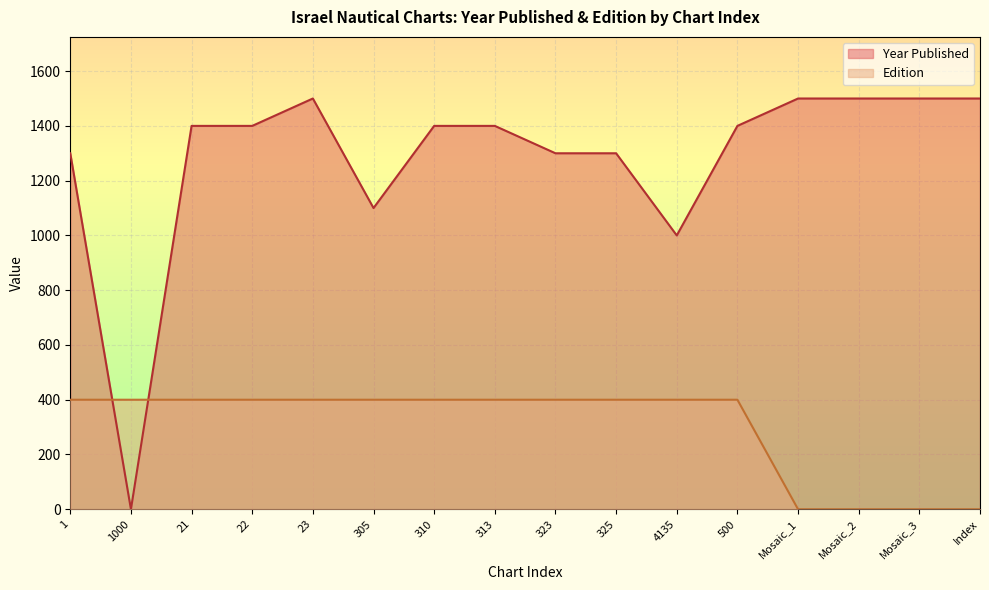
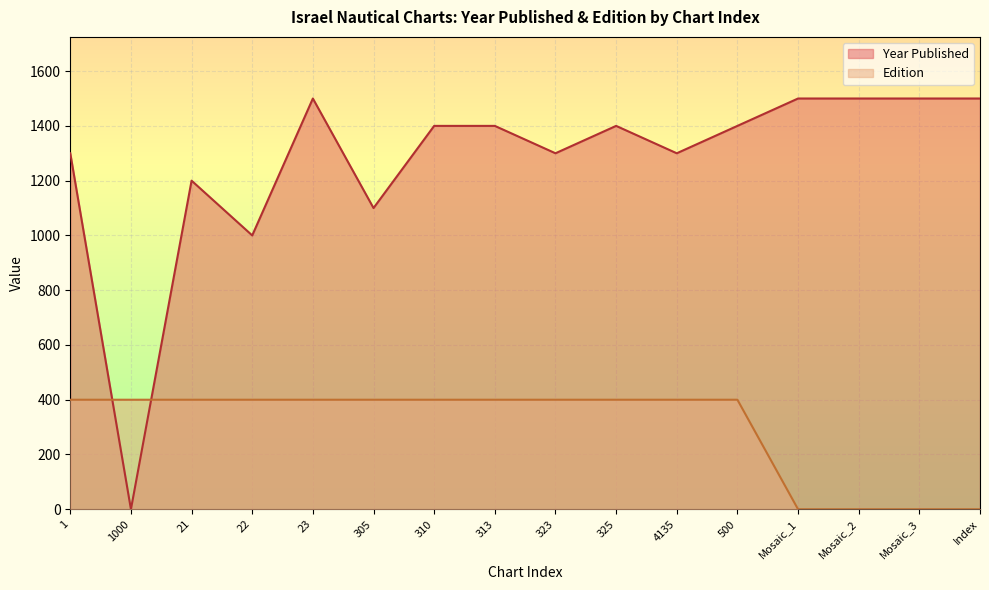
  {
    "Year Published": {
      "1": 1300,
      "1000": 0,
-     "21": 1400,
-     "22": 1400,
+     "21": 1200,
+     "22": 1000,
      "23": 1500,
      "305": 1100,
      "310": 1400,
      "313": 1400,
      "323": 1300,
-     "325": 1300,
-     "4135": 1000,
+     "325": 1400,
+     "4135": 1300,
      "500": 1400,
      "Mosaic_1": 1500,
      "Mosaic_2": 1500,
      "Mosaic_3": 1500,
      "Index": 1500
    },
    "Edition": {
      "1": 400,
      "1000": 400,
      "21": 400,
      "22": 400,
      "23": 400,
      "305": 400,
      "310": 400,
      "313": 400,
      "323": 400,
      "325": 400,
      "4135": 400,
      "500": 400,
      "Mosaic_1": 0,
      "Mosaic_2": 0,
      "Mosaic_3": 0,
      "Index": 0
    }
  }
